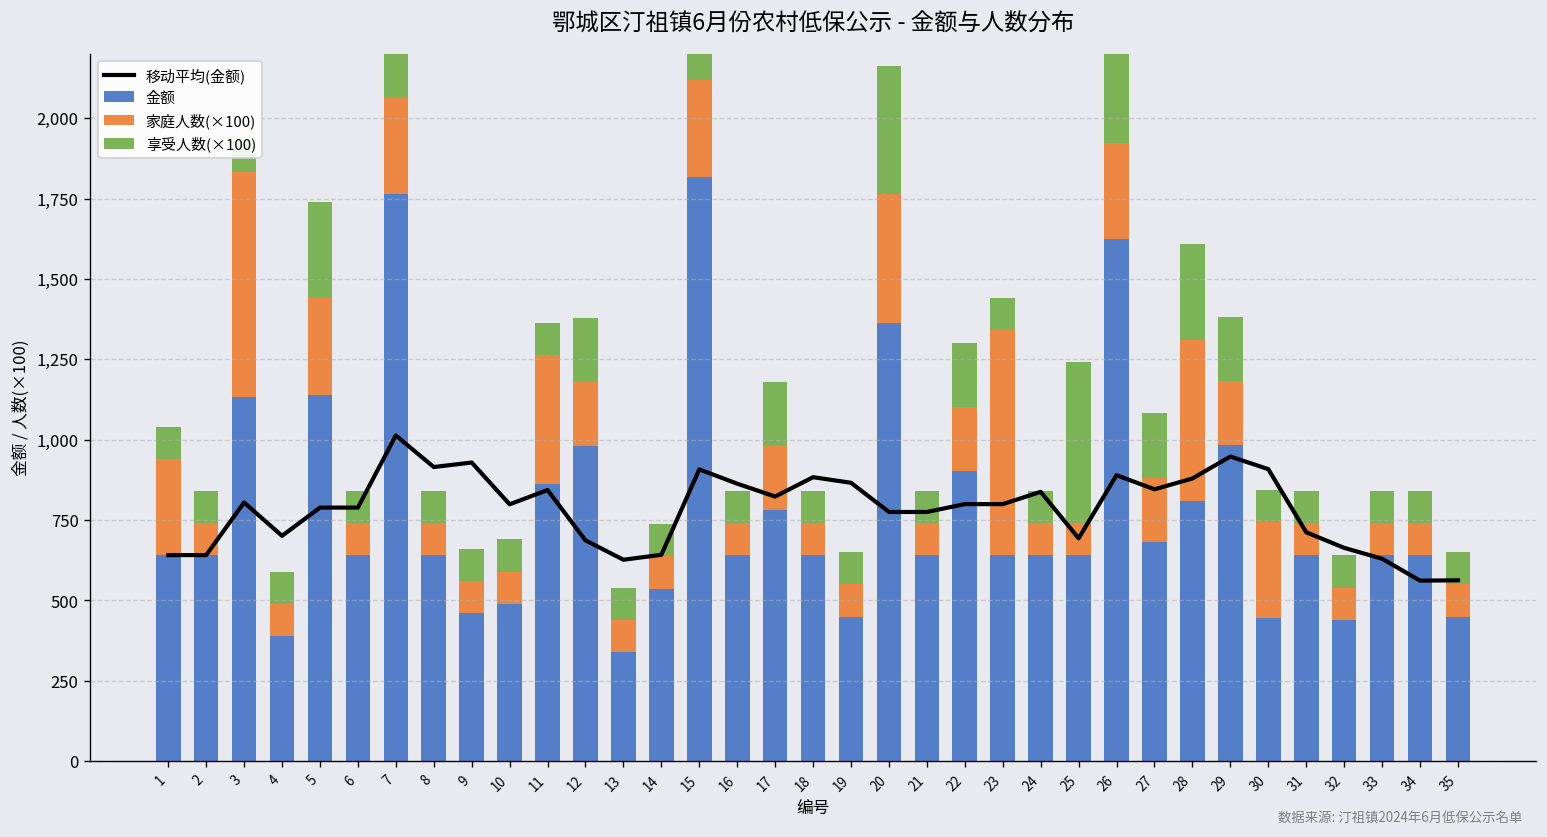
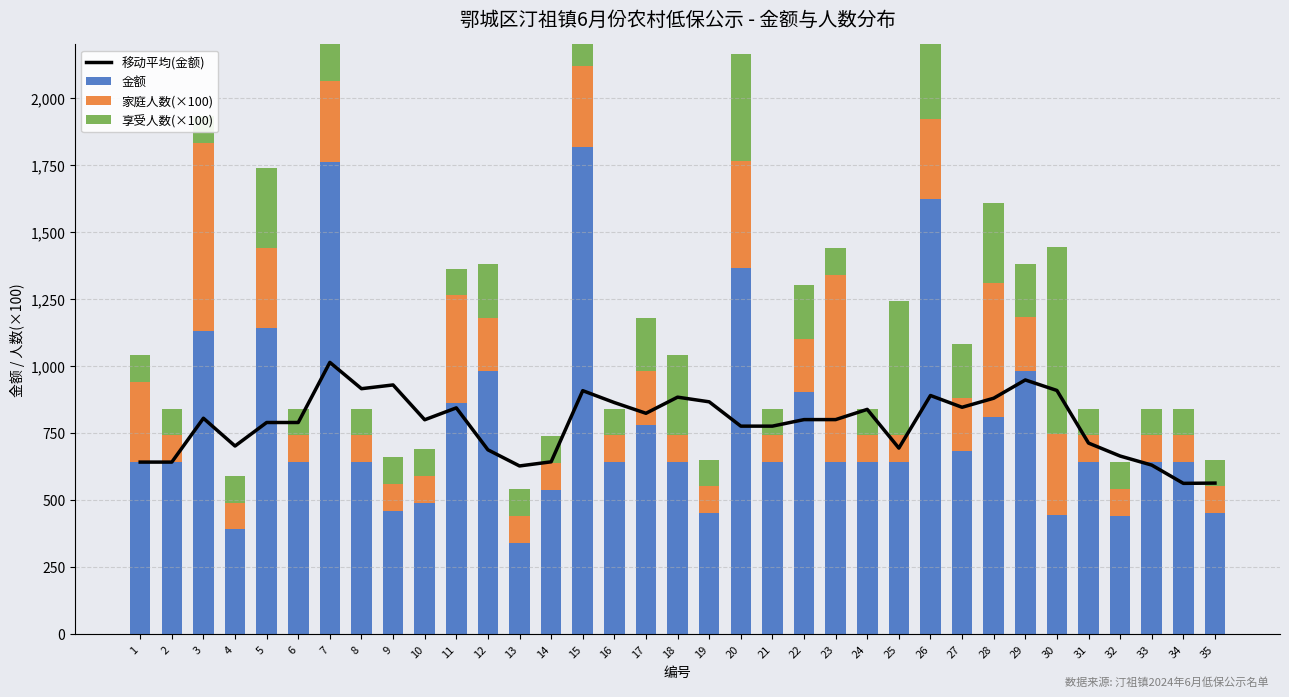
  {
    "移动平均(金额)": {
      "1": "640",
      "2": "640",
      "3": "800",
      "4": "700",
      "5": "790",
      "6": "790",
      "7": "1,010",
      "8": "920",
      "9": "930",
      "10": "800",
      "11": "840",
      "12": "690",
      "13": "630",
      "14": "640",
      "15": "910",
      "16": "860",
      "17": "820",
      "18": "880",
      "19": "870",
      "20": "780",
      "21": "780",
      "22": "800",
      "23": "800",
      "24": "840",
      "25": "690",
      "26": "890",
      "27": "850",
      "28": "880",
      "29": "950",
      "30": "910",
      "31": "710",
      "32": "660",
      "33": "630",
      "34": "560",
      "35": "560"
    },
    "金额": {
      "1": "640",
      "2": "640",
      "3": "1,130",
      "4": "390",
      "5": "1,140",
      "6": "640",
      "7": "1,760",
      "8": "640",
      "9": "460",
      "10": "490",
      "11": "860",
      "12": "980",
      "13": "340",
      "14": "540",
      "15": "1,820",
      "16": "640",
      "17": "780",
      "18": "640",
      "19": "450",
      "20": "1,360",
      "21": "640",
      "22": "900",
      "23": "640",
      "24": "640",
      "25": "640",
      "26": "1,620",
      "27": "680",
      "28": "810",
      "29": "980",
      "30": "450",
      "31": "640",
      "32": "440",
      "33": "640",
      "34": "640",
      "35": "450"
    },
    "家庭人数(×100)": {
      "1": "300",
      "2": "100",
      "3": "700",
      "4": "100",
      "5": "300",
      "6": "100",
      "7": "300",
      "8": "100",
      "9": "100",
      "10": "100",
      "11": "400",
      "12": "200",
      "13": "100",
      "14": "100",
      "15": "300",
      "16": "100",
      "17": "200",
      "18": "100",
      "19": "100",
      "20": "400",
      "21": "100",
      "22": "200",
      "23": "700",
      "24": "100",
      "25": "100",
      "26": "300",
      "27": "200",
      "28": "500",
      "29": "200",
      "30": "300",
      "31": "100",
      "32": "100",
      "33": "100",
      "34": "100",
      "35": "100"
    },
    "享受人数(×100)": {
      "1": "100",
      "2": "100",
      "4": "100",
      "5": "300",
      "6": "100",
      "8": "100",
      "9": "100",
      "10": "100",
      "11": "100",
      "12": "200",
      "13": "100",
      "14": "100",
      "16": "100",
      "17": "200",
-     "18": "100",
+     "18": "300",
      "19": "100",
      "20": "400",
      "21": "100",
      "22": "200",
      "23": "100",
      "24": "100",
      "25": "500",
      "27": "200",
      "28": "300",
      "29": "200",
-     "30": "100",
+     "30": "700",
      "31": "100",
      "32": "100",
      "33": "100",
      "34": "100",
      "35": "100"
    }
  }
